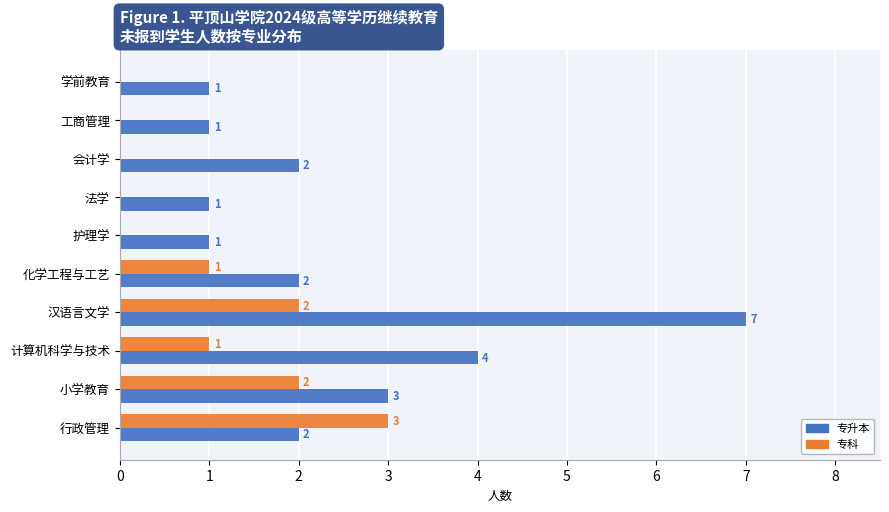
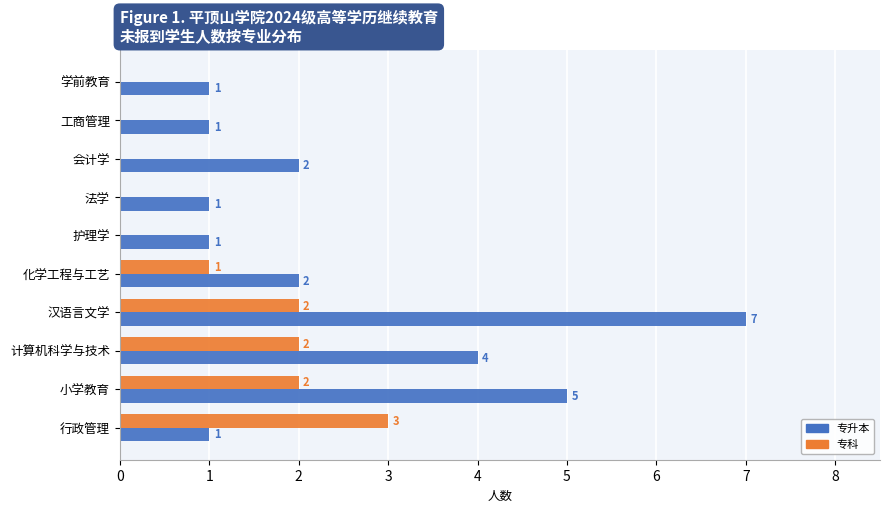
  {
    "专升本": {
      "学前教育": 1,
      "工商管理": 1,
      "会计学": 2,
      "法学": 1,
      "护理学": 1,
      "化学工程与工艺": 2,
      "汉语言文学": 7,
      "计算机科学与技术": 4,
-     "小学教育": 3,
-     "行政管理": 2
+     "小学教育": 5,
+     "行政管理": 1
    },
    "专科": {
      "化学工程与工艺": 1,
      "汉语言文学": 2,
-     "计算机科学与技术": 1,
+     "计算机科学与技术": 2,
      "小学教育": 2,
      "行政管理": 3
    }
  }
